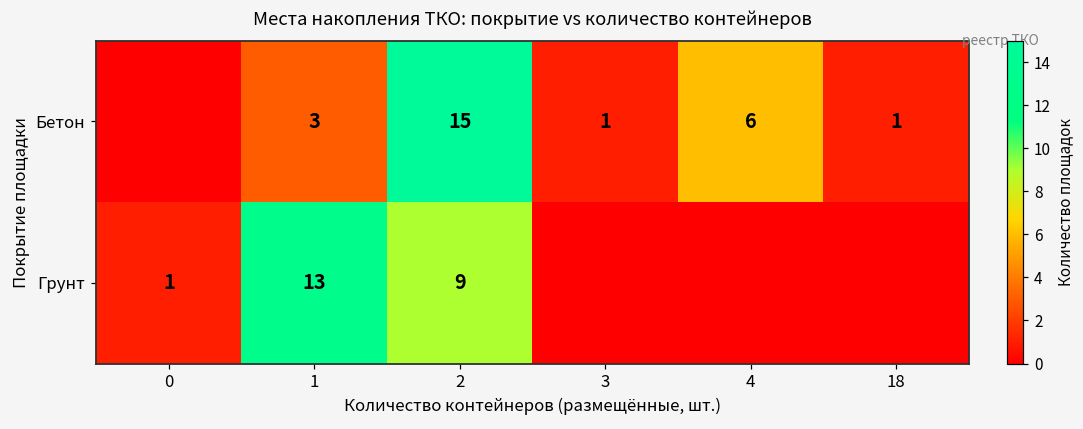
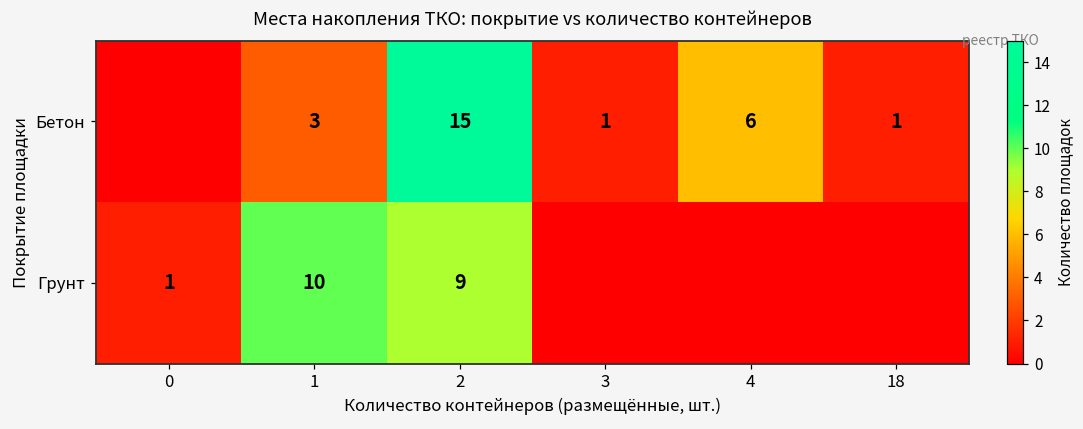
  {
    "Бетон": {
      "1": 3,
      "2": 15,
      "3": 1,
      "4": 6,
      "18": 1
    },
    "Грунт": {
      "0": 1,
-     "1": 13,
+     "1": 10,
      "2": 9
    }
  }
